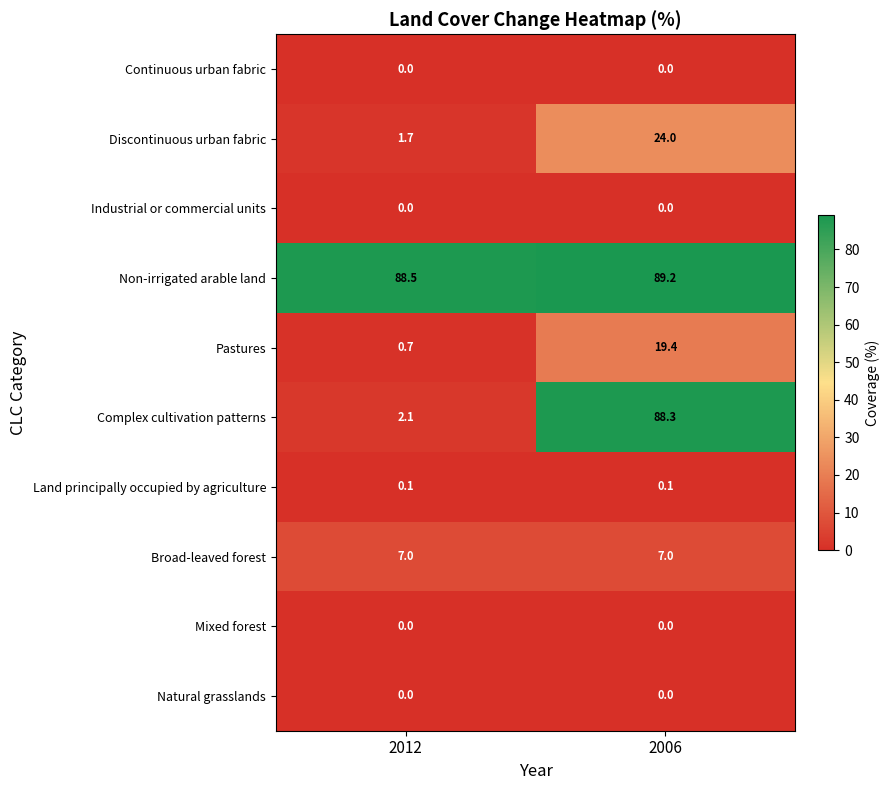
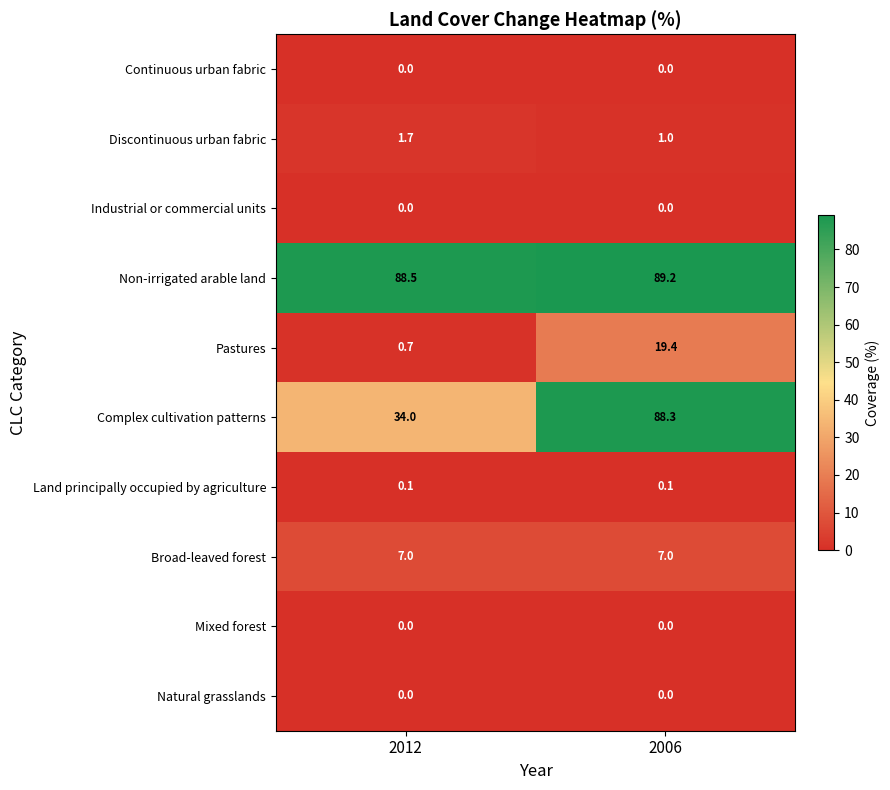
  {
    "Continuous urban fabric": {
      "2012": 0.0,
      "2006": 0.0
    },
    "Discontinuous urban fabric": {
      "2012": 1.7,
-     "2006": 24.0
+     "2006": 1.0
    },
    "Industrial or commercial units": {
      "2012": 0.0,
      "2006": 0.0
    },
    "Non-irrigated arable land": {
      "2012": 88.5,
      "2006": 89.2
    },
    "Pastures": {
      "2012": 0.7,
      "2006": 19.4
    },
    "Complex cultivation patterns": {
-     "2012": 2.1,
+     "2012": 34.0,
      "2006": 88.3
    },
    "Land principally occupied by agriculture": {
      "2012": 0.1,
      "2006": 0.1
    },
    "Broad-leaved forest": {
      "2012": 7.0,
      "2006": 7.0
    },
    "Mixed forest": {
      "2012": 0.0,
      "2006": 0.0
    },
    "Natural grasslands": {
      "2012": 0.0,
      "2006": 0.0
    }
  }
